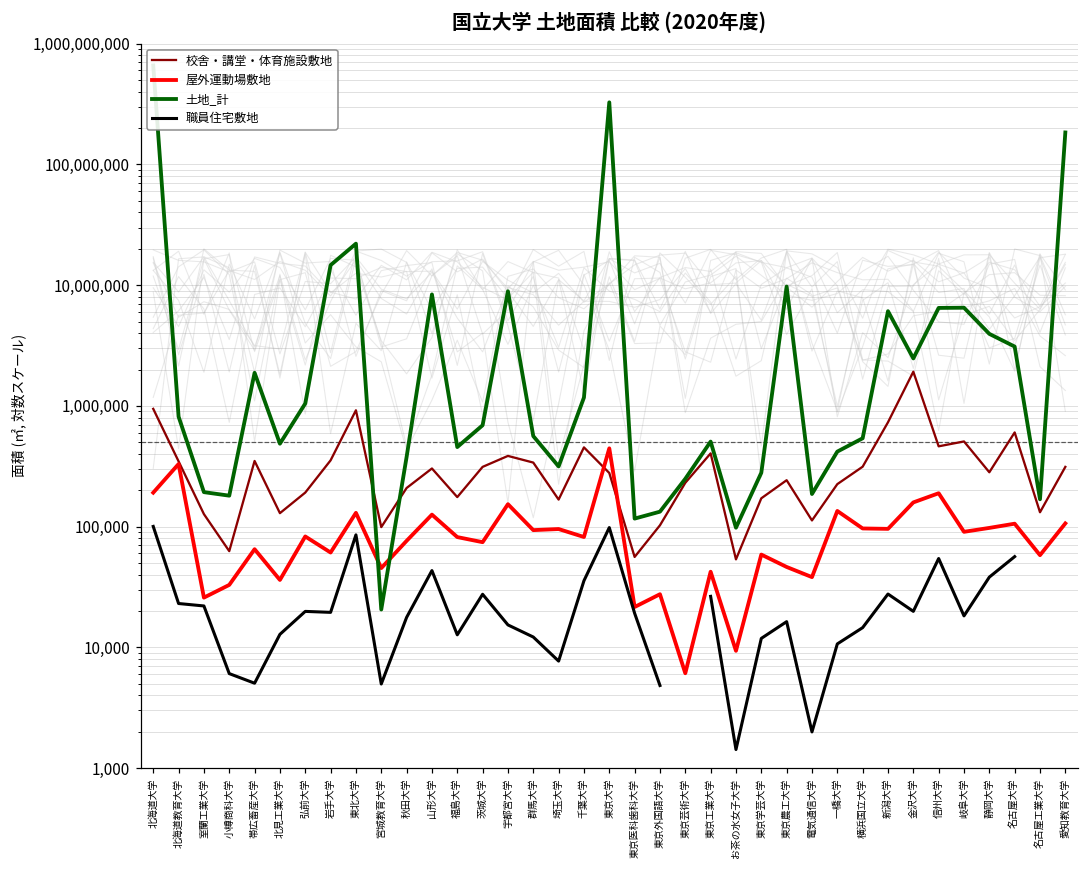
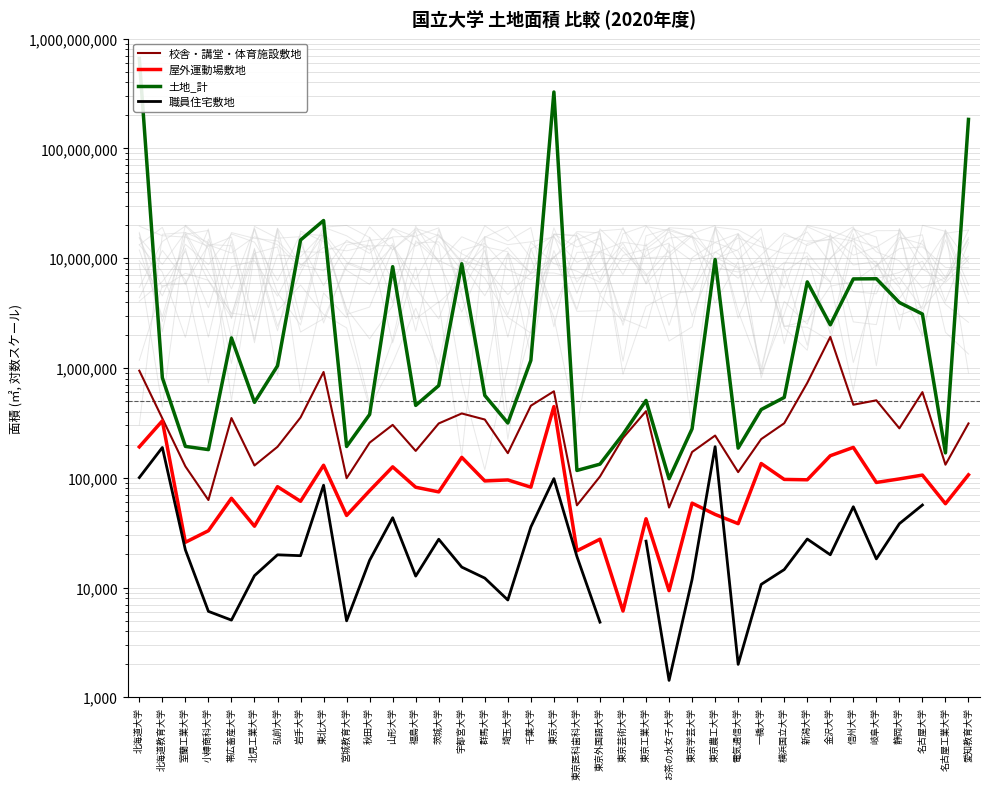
  {
    "校舎・講堂・体育施設敷地": {
      "北海道大学": "900,000",
      "室蘭工業大学": "130,000",
      "小樽商科大学": "60,000",
      "帯広畜産大学": "350,000",
      "北見工業大学": "130,000",
      "弘前大学": "190,000",
      "岩手大学": "350,000",
      "東北大学": "900,000",
      "宮城教育大学": "100,000",
      "秋田大学": "210,000",
      "山形大学": "300,000",
      "福島大学": "180,000",
      "茨城大学": "310,000",
      "宇都宮大学": "390,000",
      "群馬大学": "340,000",
      "埼玉大学": "170,000",
      "千葉大学": "450,000",
-     "東京大学": "280,000",
+     "東京大学": "600,000",
      "東京医科歯科大学": "60,000",
      "東京外国語大学": "100,000",
      "東京芸術大学": "230,000",
      "東京工業大学": "400,000",
      "お茶の水女子大学": "50,000",
      "東京学芸大学": "170,000",
      "東京農工大学": "240,000",
      "電気通信大学": "110,000",
      "一橋大学": "220,000",
      "横浜国立大学": "310,000",
      "新潟大学": "700,000",
      "金沢大学": "1,900,000",
      "信州大学": "460,000",
      "岐阜大学": "500,000",
      "静岡大学": "280,000",
      "名古屋大学": "600,000",
      "名古屋工業大学": "130,000",
      "愛知教育大学": "310,000"
    },
    "屋外運動場敷地": {
      "北海道大学": "190,000",
      "室蘭工業大学": "26,000",
      "小樽商科大学": "33,000",
      "帯広畜産大学": "70,000",
      "北見工業大学": "36,000",
      "弘前大学": "80,000",
      "岩手大学": "60,000",
      "東北大学": "130,000",
      "宮城教育大学": "45,000",
      "秋田大学": "80,000",
      "山形大学": "130,000",
      "福島大学": "80,000",
      "茨城大学": "70,000",
      "群馬大学": "90,000",
      "埼玉大学": "100,000",
      "千葉大学": "80,000",
      "東京大学": "450,000",
      "東京医科歯科大学": "22,000",
      "東京外国語大学": "28,000",
      "東京芸術大学": "6,000",
      "東京工業大学": "42,000",
      "お茶の水女子大学": "9,000",
      "東京学芸大学": "60,000",
      "東京農工大学": "46,000",
      "電気通信大学": "38,000",
      "一橋大学": "130,000",
      "横浜国立大学": "100,000",
      "新潟大学": "100,000",
      "金沢大学": "160,000",
      "信州大学": "190,000",
      "岐阜大学": "90,000",
      "静岡大学": "100,000",
      "名古屋大学": "110,000",
      "名古屋工業大学": "60,000",
      "愛知教育大学": "110,000"
    },
    "土地_計": {
      "北海道教育大学": "800,000",
      "室蘭工業大学": "190,000",
      "小樽商科大学": "180,000",
      "北見工業大学": "500,000",
      "弘前大学": "1,000,000",
      "岩手大学": "15,000,000",
      "東北大学": "22,000,000",
-     "宮城教育大学": "21,000",
+     "宮城教育大学": "190,000",
      "秋田大学": "380,000",
      "山形大学": "8,000,000",
      "福島大学": "460,000",
      "茨城大学": "700,000",
      "群馬大学": "600,000",
      "埼玉大学": "320,000",
      "千葉大学": "1,200,000",
      "東京大学": "330,000,000",
      "東京医科歯科大学": "120,000",
      "東京外国語大学": "130,000",
      "東京芸術大学": "250,000",
      "東京工業大学": "500,000",
      "お茶の水女子大学": "100,000",
      "東京学芸大学": "280,000",
      "電気通信大学": "190,000",
      "一橋大学": "420,000",
      "横浜国立大学": "500,000",
      "新潟大学": "6,000,000",
      "金沢大学": "2,500,000",
      "信州大学": "6,000,000",
      "静岡大学": "3,900,000",
      "名古屋工業大学": "170,000",
      "愛知教育大学": "180,000,000"
    },
    "職員住宅敷地": {
      "北海道大学": "100,000",
-     "北海道教育大学": "23,000",
+     "北海道教育大学": "190,000",
      "室蘭工業大学": "22,000",
      "小樽商科大学": "6,000",
      "帯広畜産大学": "5,000",
      "北見工業大学": "13,000",
      "弘前大学": "20,000",
      "岩手大学": "19,000",
      "東北大学": "90,000",
      "宮城教育大学": "5,000",
      "秋田大学": "18,000",
      "山形大学": "43,000",
      "福島大学": "13,000",
      "茨城大学": "28,000",
      "宇都宮大学": "15,000",
      "群馬大学": "12,000",
      "埼玉大学": "8,000",
      "千葉大学": "36,000",
      "東京大学": "100,000",
      "東京医科歯科大学": "19,000",
      "東京外国語大学": "5,000",
      "東京工業大学": "26,000",
      "お茶の水女子大学": "1,400",
      "東京学芸大学": "12,000",
-     "東京農工大学": "16,000",
+     "東京農工大学": "190,000",
      "電気通信大学": "2,000",
      "一橋大学": "11,000",
      "横浜国立大学": "15,000",
      "新潟大学": "28,000",
      "金沢大学": "20,000",
      "信州大学": "50,000",
      "岐阜大学": "18,000",
      "静岡大学": "38,000",
      "名古屋大学": "60,000",
      "愛知教育大学": "7,000"
    }
  }
